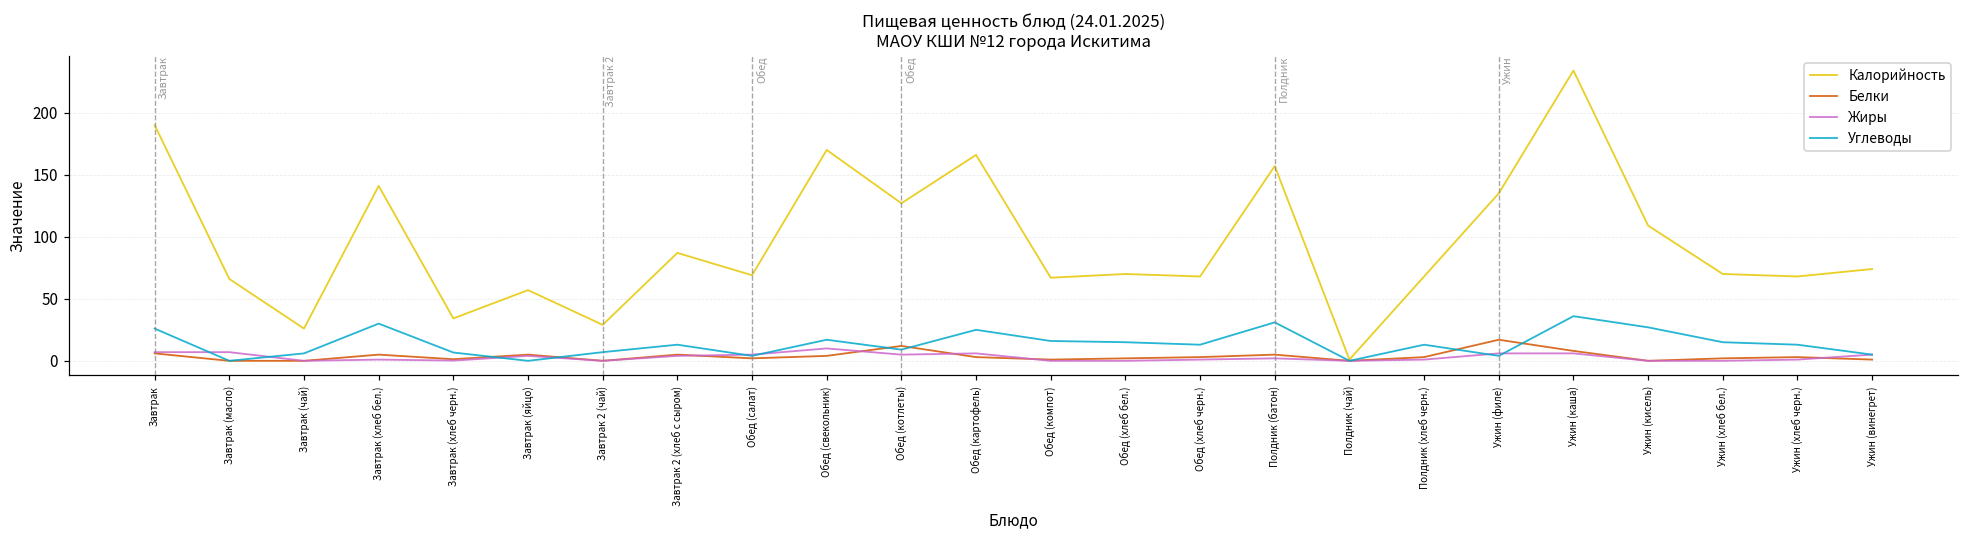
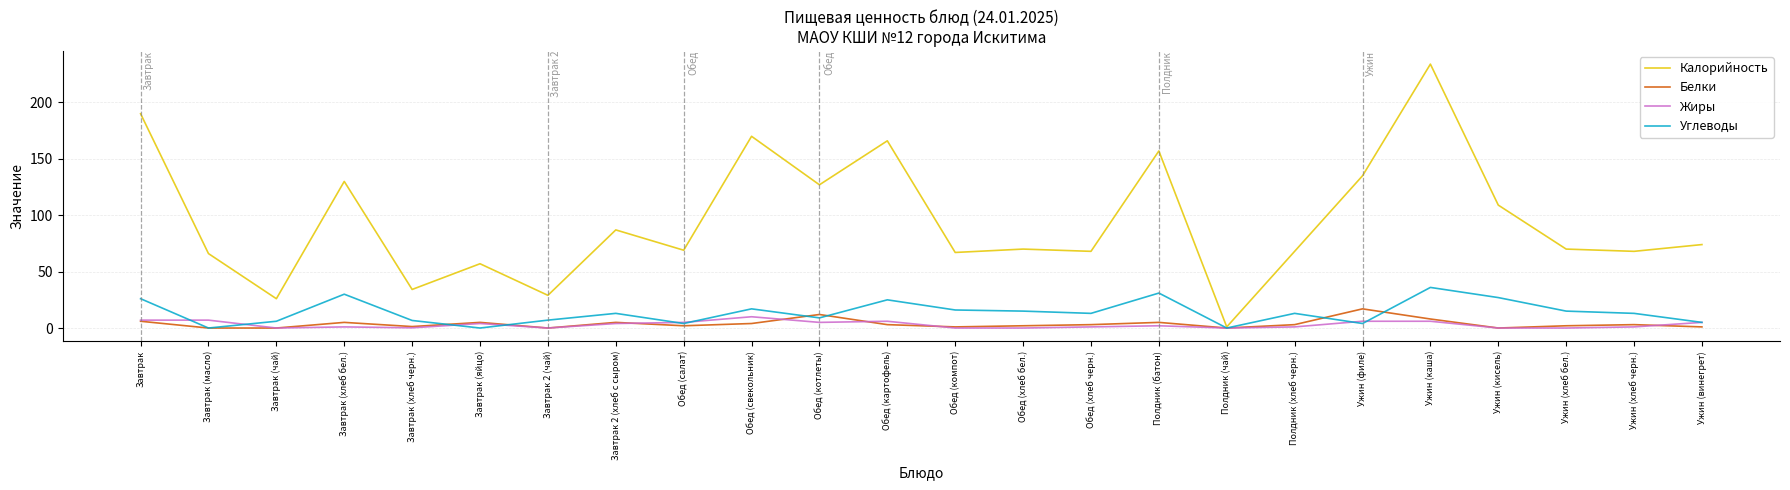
  {
    "Калорийность": {
      "Завтрак": 190,
      "Завтрак (масло)": 66,
      "Завтрак (чай)": 26,
-     "Завтрак (хлеб бел.)": 141,
+     "Завтрак (хлеб бел.)": 130,
      "Завтрак (хлеб черн.)": 34,
      "Завтрак (яйцо)": 57,
      "Завтрак 2 (чай)": 29,
      "Завтрак 2 (хлеб с сыром)": 87,
      "Обед (салат)": 69,
      "Обед (свекольник)": 170,
      "Обед (котлеты)": 127,
      "Обед (картофель)": 166,
      "Обед (компот)": 67,
      "Обед (хлеб бел.)": 70,
      "Обед (хлеб черн.)": 68,
      "Полдник (батон)": 157,
      "Полдник (хлеб черн.)": 68,
      "Ужин (филе)": 135,
      "Ужин (каша)": 234,
      "Ужин (кисель)": 109,
      "Ужин (хлеб бел.)": 70,
      "Ужин (хлеб черн.)": 68,
      "Ужин (винегрет)": 74
    },
    "Белки": {
      "Завтрак (хлеб бел.)": 5,
      "Обед (свекольник)": 4,
      "Обед (котлеты)": 12,
      "Обед (картофель)": 3,
      "Полдник (батон)": 5,
      "Ужин (филе)": 17,
      "Ужин (винегрет)": 1
    },
    "Жиры": {
      "Завтрак (масло)": 7,
      "Завтрак (хлеб бел.)": 1,
      "Обед (свекольник)": 10,
      "Обед (котлеты)": 5,
      "Обед (картофель)": 6,
      "Полдник (батон)": 2
    },
    "Углеводы": {
      "Завтрак": 26,
      "Завтрак (чай)": 6,
      "Завтрак (хлеб бел.)": 30,
      "Завтрак (хлеб черн.)": 7,
      "Завтрак (яйцо)": 0,
      "Завтрак 2 (чай)": 7,
      "Завтрак 2 (хлеб с сыром)": 13,
      "Обед (свекольник)": 17,
      "Обед (котлеты)": 9,
      "Обед (картофель)": 25,
      "Обед (компот)": 16,
      "Обед (хлеб бел.)": 15,
      "Обед (хлеб черн.)": 13,
      "Полдник (батон)": 31,
      "Полдник (хлеб черн.)": 13,
      "Ужин (каша)": 36,
      "Ужин (кисель)": 27,
      "Ужин (хлеб бел.)": 15,
      "Ужин (хлеб черн.)": 13
    }
  }
